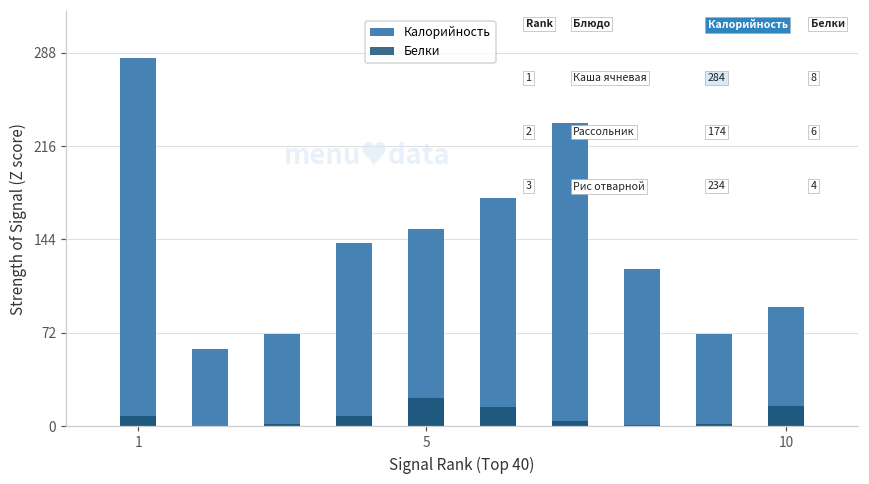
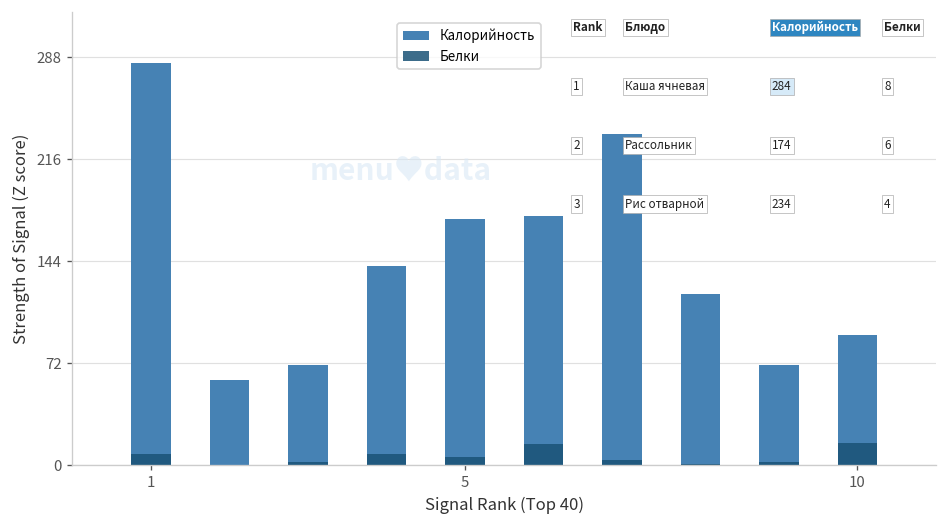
  {
    "Калорийность": {
      "1": 284,
-     "5": 152,
+     "5": 174,
      "10": 92
    },
    "Белки": {
-     "5": 22
+     "5": 6
    }
  }
